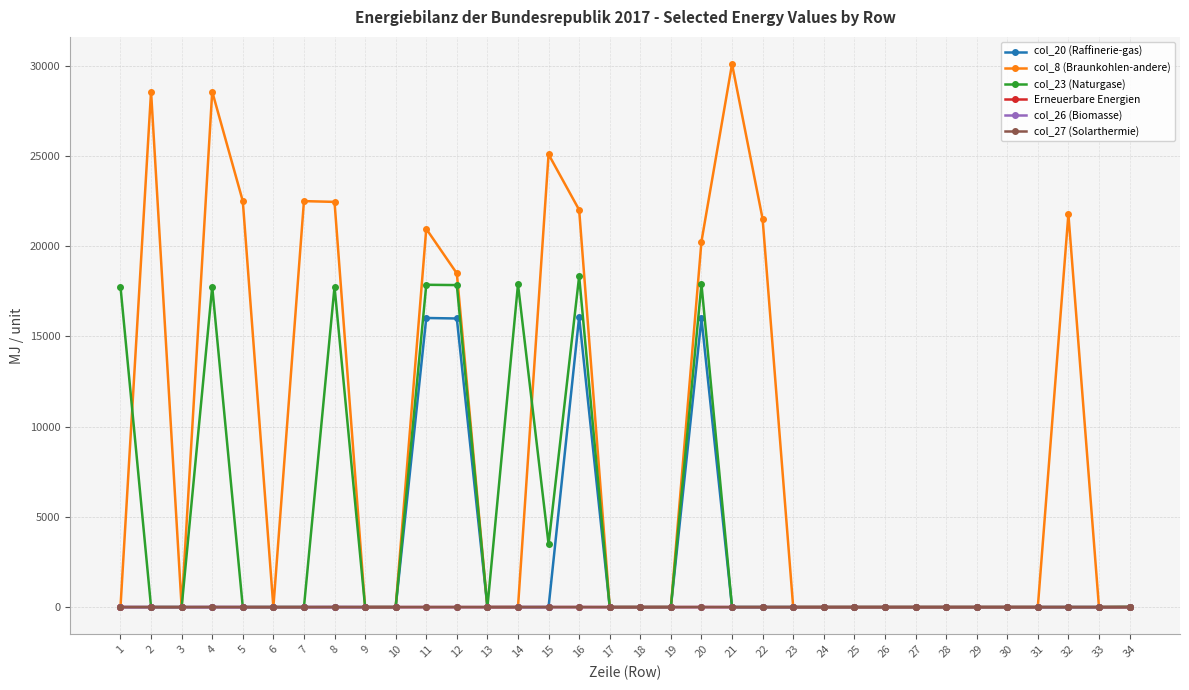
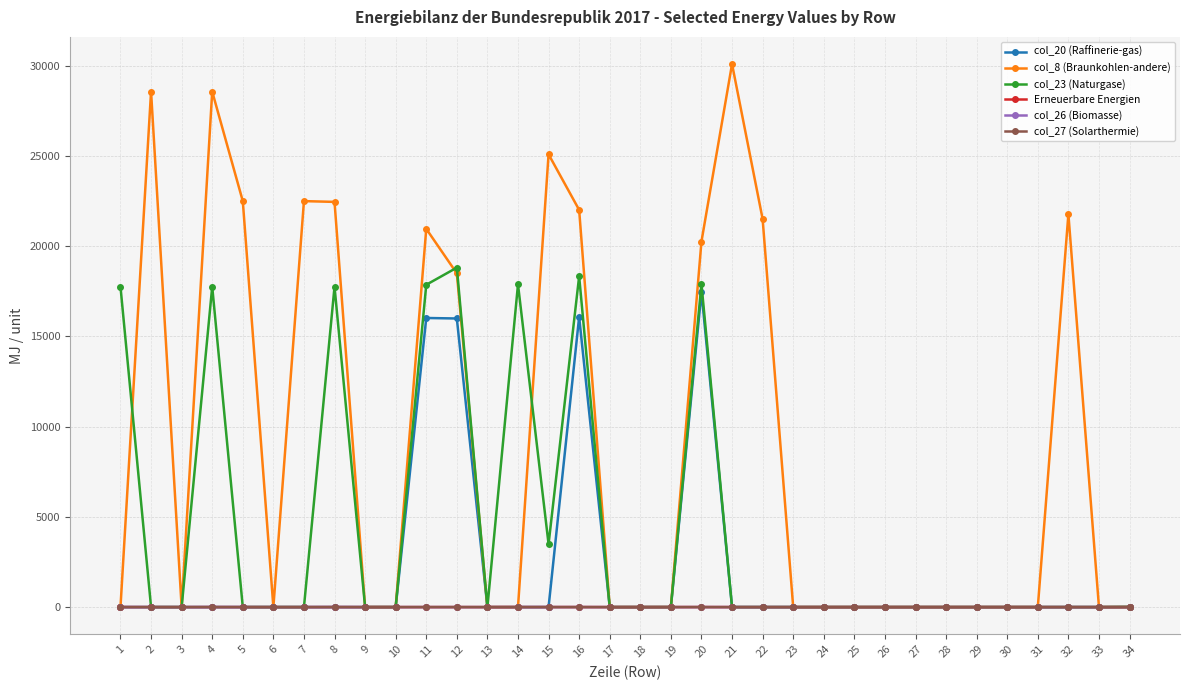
  {
    "col_20 (Raffinerie-gas)": {
      "11": 16000,
      "12": 16000,
      "16": 16100,
-     "20": 16000
+     "20": 17500
    },
    "col_8 (Braunkohlen-andere)": {
      "2": 28600,
      "4": 28600,
      "5": 22500,
      "7": 22500,
      "8": 22500,
      "11": 21000,
      "12": 18500,
      "15": 25100,
      "16": 22000,
      "20": 20300,
      "21": 30100,
      "22": 21500,
      "32": 21800
    },
    "col_23 (Naturgase)": {
      "1": 17800,
      "4": 17800,
      "8": 17800,
      "11": 17900,
-     "12": 17800,
+     "12": 18800,
      "14": 17900,
      "15": 3500,
      "16": 18300,
      "20": 17900
    },
    "col_27 (Solarthermie)": {
      "11": 0,
      "12": 0,
      "16": 0,
      "20": 0
    }
  }
